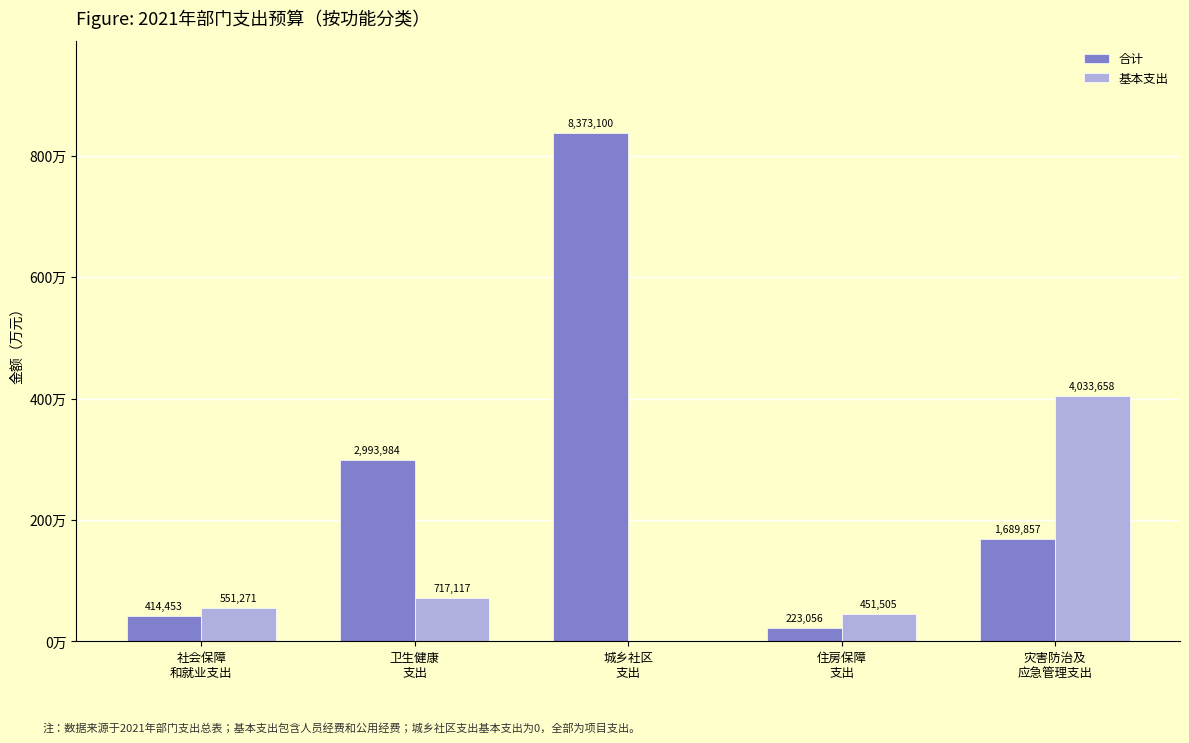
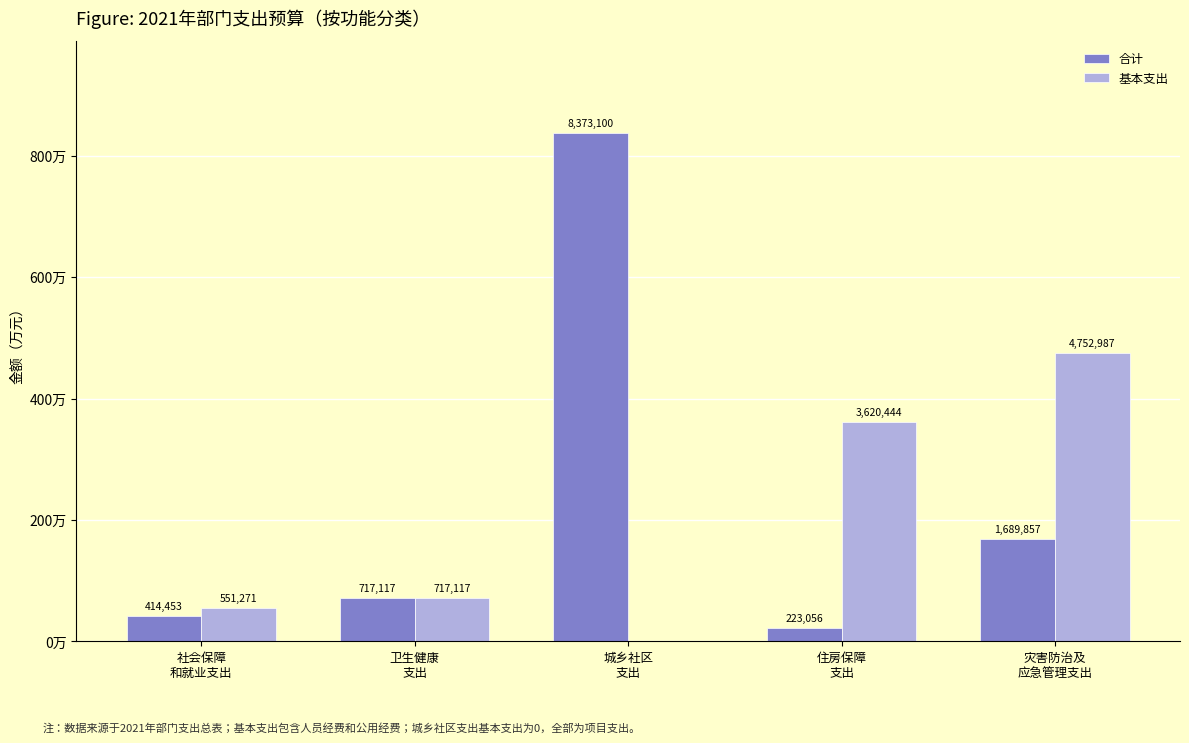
  {
    "合计": {
      "社会保障 和就业支出": "414,453",
-     "卫生健康 支出": "2,993,984",
+     "卫生健康 支出": "717,117",
      "城乡社区 支出": "8,373,100",
      "住房保障 支出": "223,056",
      "灾害防治及 应急管理支出": "1,689,857"
    },
    "基本支出": {
      "社会保障 和就业支出": "551,271",
      "卫生健康 支出": "717,117",
-     "住房保障 支出": "451,505",
-     "灾害防治及 应急管理支出": "4,033,658"
+     "住房保障 支出": "3,620,444",
+     "灾害防治及 应急管理支出": "4,752,987"
    }
  }
